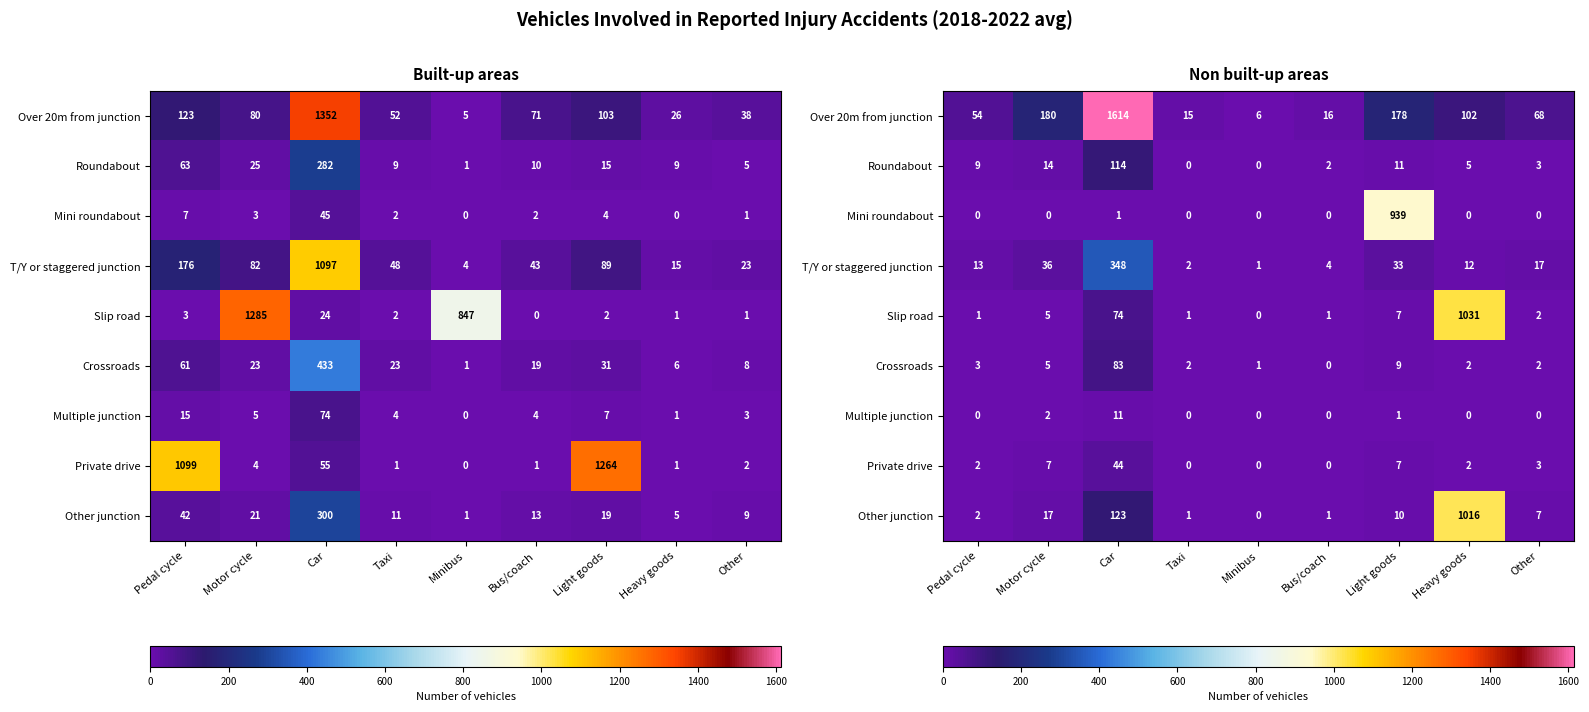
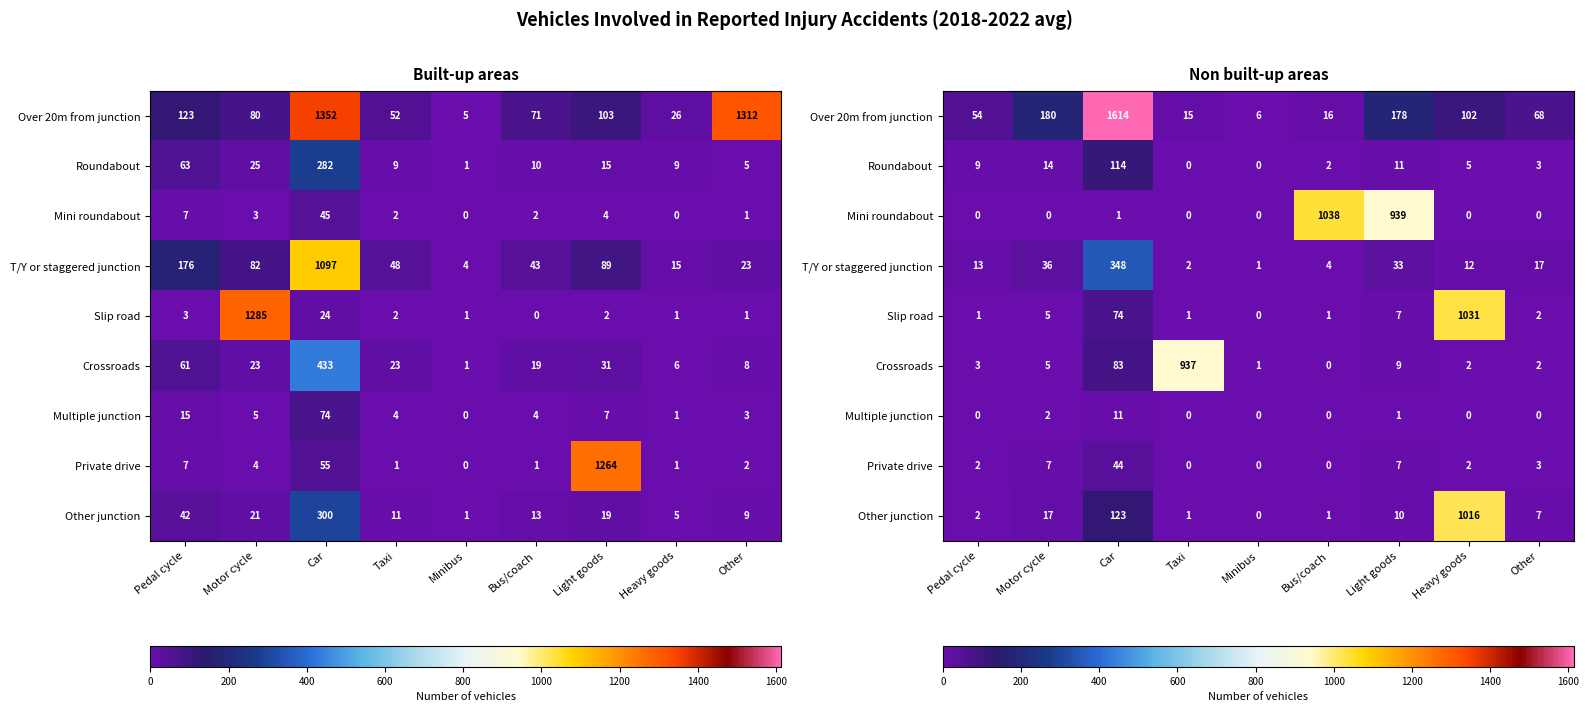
  {
    "Built-up areas": {
      "Over 20m from junction": {
        "Pedal cycle": 123,
        "Motor cycle": 80,
        "Car": 1352,
        "Taxi": 52,
        "Minibus": 5,
        "Bus/coach": 71,
        "Light goods": 103,
        "Heavy goods": 26,
-       "Other": 38
+       "Other": 1312
      },
      "Roundabout": {
        "Pedal cycle": 63,
        "Motor cycle": 25,
        "Car": 282,
        "Taxi": 9,
        "Minibus": 1,
        "Bus/coach": 10,
        "Light goods": 15,
        "Heavy goods": 9,
        "Other": 5
      },
      "Mini roundabout": {
        "Pedal cycle": 7,
        "Motor cycle": 3,
        "Car": 45,
        "Taxi": 2,
        "Minibus": 0,
        "Bus/coach": 2,
        "Light goods": 4,
        "Heavy goods": 0,
        "Other": 1
      },
      "T/Y or staggered junction": {
        "Pedal cycle": 176,
        "Motor cycle": 82,
        "Car": 1097,
        "Taxi": 48,
        "Minibus": 4,
        "Bus/coach": 43,
        "Light goods": 89,
        "Heavy goods": 15,
        "Other": 23
      },
      "Slip road": {
        "Pedal cycle": 3,
        "Motor cycle": 1285,
        "Car": 24,
        "Taxi": 2,
-       "Minibus": 847,
+       "Minibus": 1,
        "Bus/coach": 0,
        "Light goods": 2,
        "Heavy goods": 1,
        "Other": 1
      },
      "Crossroads": {
        "Pedal cycle": 61,
        "Motor cycle": 23,
        "Car": 433,
        "Taxi": 23,
        "Minibus": 1,
        "Bus/coach": 19,
        "Light goods": 31,
        "Heavy goods": 6,
        "Other": 8
      },
      "Multiple junction": {
        "Pedal cycle": 15,
        "Motor cycle": 5,
        "Car": 74,
        "Taxi": 4,
        "Minibus": 0,
        "Bus/coach": 4,
        "Light goods": 7,
        "Heavy goods": 1,
        "Other": 3
      },
      "Private drive": {
-       "Pedal cycle": 1099,
+       "Pedal cycle": 7,
        "Motor cycle": 4,
        "Car": 55,
        "Taxi": 1,
        "Minibus": 0,
        "Bus/coach": 1,
        "Light goods": 1264,
        "Heavy goods": 1,
        "Other": 2
      },
      "Other junction": {
        "Pedal cycle": 42,
        "Motor cycle": 21,
        "Car": 300,
        "Taxi": 11,
        "Minibus": 1,
        "Bus/coach": 13,
        "Light goods": 19,
        "Heavy goods": 5,
        "Other": 9
      }
    },
    "Non built-up areas": {
      "Over 20m from junction": {
        "Pedal cycle": 54,
        "Motor cycle": 180,
        "Car": 1614,
        "Taxi": 15,
        "Minibus": 6,
        "Bus/coach": 16,
        "Light goods": 178,
        "Heavy goods": 102,
        "Other": 68
      },
      "Roundabout": {
        "Pedal cycle": 9,
        "Motor cycle": 14,
        "Car": 114,
        "Taxi": 0,
        "Minibus": 0,
        "Bus/coach": 2,
        "Light goods": 11,
        "Heavy goods": 5,
        "Other": 3
      },
      "Mini roundabout": {
        "Pedal cycle": 0,
        "Motor cycle": 0,
        "Car": 1,
        "Taxi": 0,
        "Minibus": 0,
-       "Bus/coach": 0,
+       "Bus/coach": 1038,
        "Light goods": 939,
        "Heavy goods": 0,
        "Other": 0
      },
      "T/Y or staggered junction": {
        "Pedal cycle": 13,
        "Motor cycle": 36,
        "Car": 348,
        "Taxi": 2,
        "Minibus": 1,
        "Bus/coach": 4,
        "Light goods": 33,
        "Heavy goods": 12,
        "Other": 17
      },
      "Slip road": {
        "Pedal cycle": 1,
        "Motor cycle": 5,
        "Car": 74,
        "Taxi": 1,
        "Minibus": 0,
        "Bus/coach": 1,
        "Light goods": 7,
        "Heavy goods": 1031,
        "Other": 2
      },
      "Crossroads": {
        "Pedal cycle": 3,
        "Motor cycle": 5,
        "Car": 83,
-       "Taxi": 2,
+       "Taxi": 937,
        "Minibus": 1,
        "Bus/coach": 0,
        "Light goods": 9,
        "Heavy goods": 2,
        "Other": 2
      },
      "Multiple junction": {
        "Pedal cycle": 0,
        "Motor cycle": 2,
        "Car": 11,
        "Taxi": 0,
        "Minibus": 0,
        "Bus/coach": 0,
        "Light goods": 1,
        "Heavy goods": 0,
        "Other": 0
      },
      "Private drive": {
        "Pedal cycle": 2,
        "Motor cycle": 7,
        "Car": 44,
        "Taxi": 0,
        "Minibus": 0,
        "Bus/coach": 0,
        "Light goods": 7,
        "Heavy goods": 2,
        "Other": 3
      },
      "Other junction": {
        "Pedal cycle": 2,
        "Motor cycle": 17,
        "Car": 123,
        "Taxi": 1,
        "Minibus": 0,
        "Bus/coach": 1,
        "Light goods": 10,
        "Heavy goods": 1016,
        "Other": 7
      }
    }
  }
